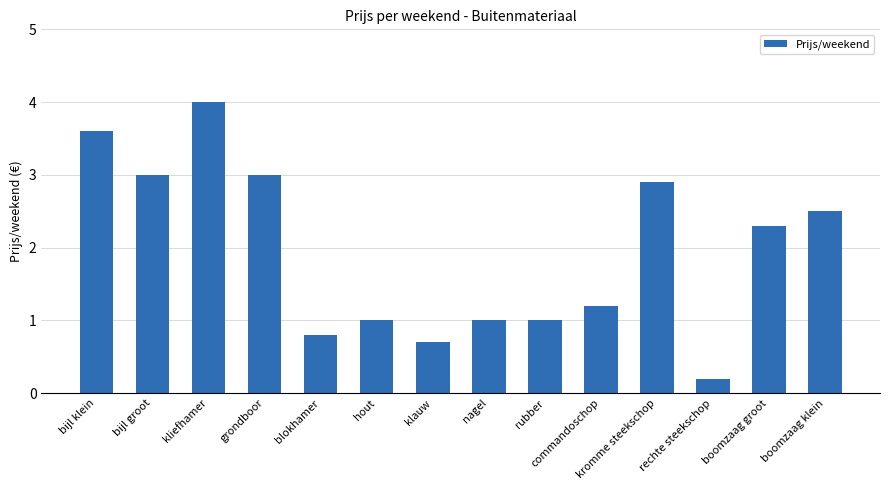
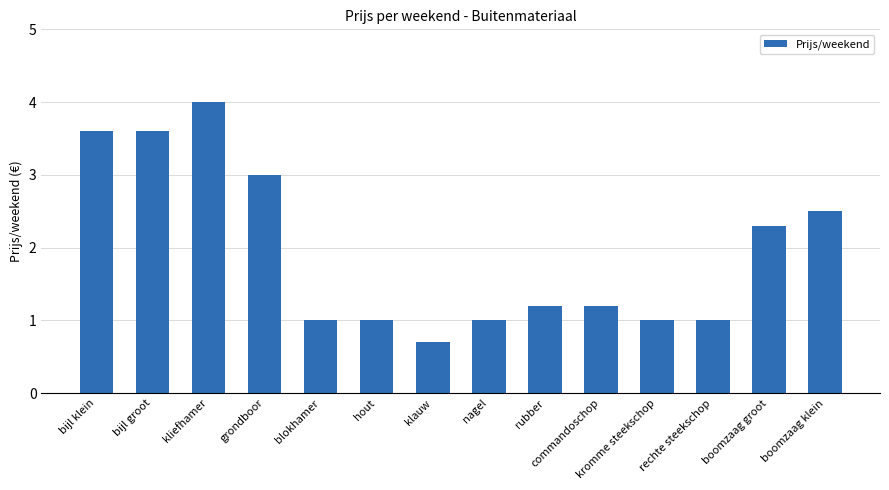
  {
    "bijl klein": 3.6,
-   "bijl groot": 3.0,
+   "bijl groot": 3.6,
    "kliefhamer": 4.0,
    "grondboor": 3.0,
-   "blokhamer": 0.8,
+   "blokhamer": 1.0,
    "hout": 1.0,
    "klauw": 0.7,
    "nagel": 1.0,
-   "rubber": 1.0,
+   "rubber": 1.2,
    "commandoschop": 1.2,
-   "kromme steekschop": 2.9,
-   "rechte steekschop": 0.2,
+   "kromme steekschop": 1.0,
+   "rechte steekschop": 1.0,
    "boomzaag groot": 2.3,
    "boomzaag klein": 2.5
  }
